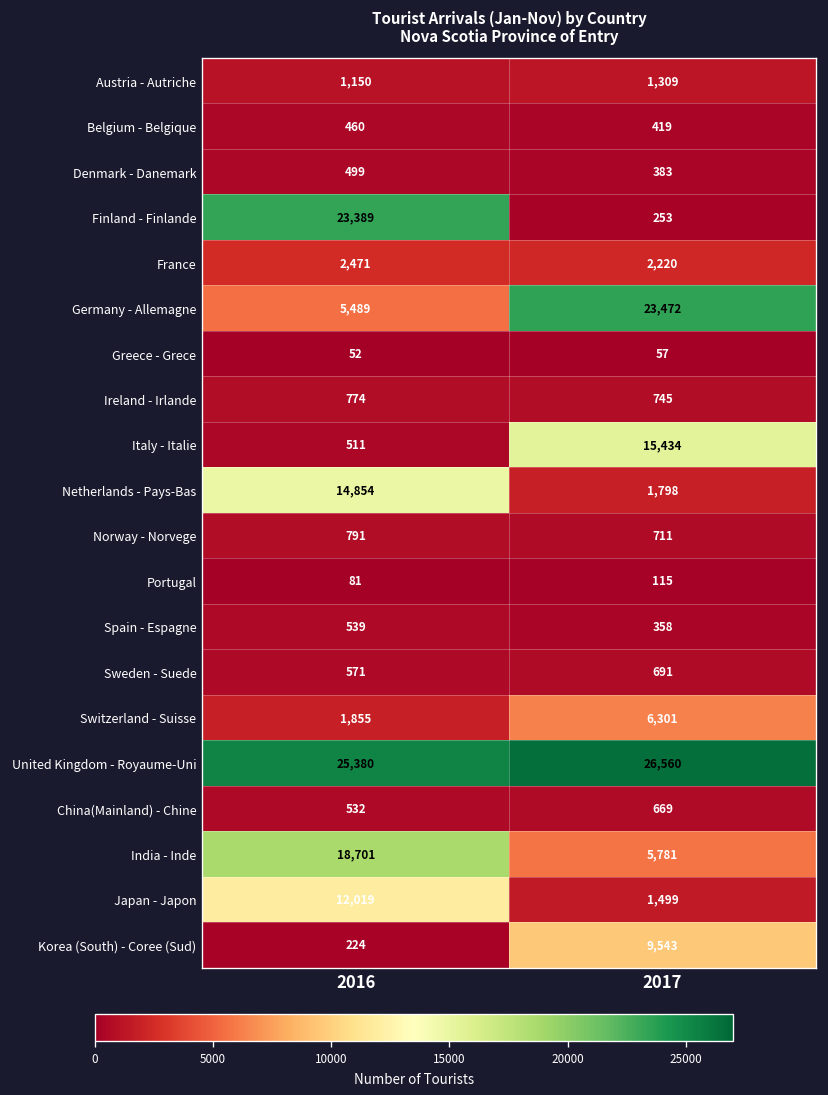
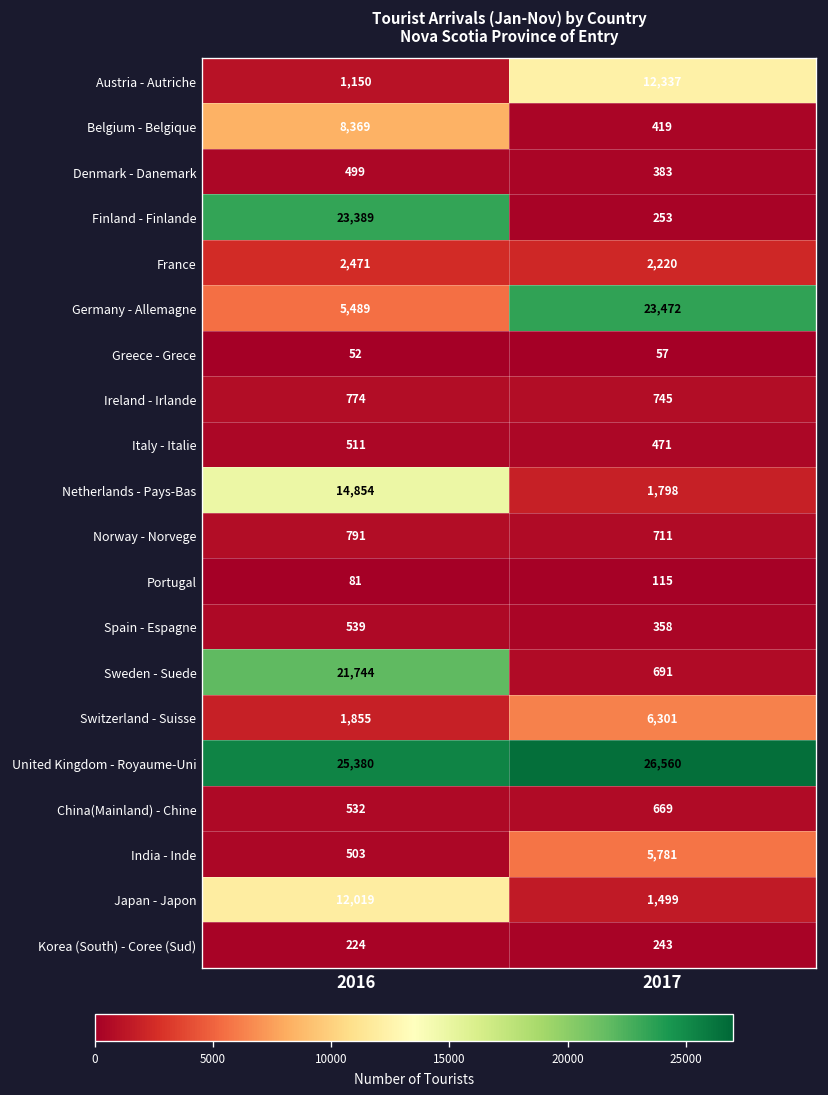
  {
    "Austria - Autriche": {
      "2016": "1,150",
-     "2017": "1,309"
+     "2017": "12,337"
    },
    "Belgium - Belgique": {
-     "2016": "460",
+     "2016": "8,369",
      "2017": "419"
    },
    "Denmark - Danemark": {
      "2016": "499",
      "2017": "383"
    },
    "Finland - Finlande": {
      "2016": "23,389",
      "2017": "253"
    },
    "France": {
      "2016": "2,471",
      "2017": "2,220"
    },
    "Germany - Allemagne": {
      "2016": "5,489",
      "2017": "23,472"
    },
    "Greece - Grece": {
      "2016": "52",
      "2017": "57"
    },
    "Ireland - Irlande": {
      "2016": "774",
      "2017": "745"
    },
    "Italy - Italie": {
      "2016": "511",
-     "2017": "15,434"
+     "2017": "471"
    },
    "Netherlands - Pays-Bas": {
      "2016": "14,854",
      "2017": "1,798"
    },
    "Norway - Norvege": {
      "2016": "791",
      "2017": "711"
    },
    "Portugal": {
      "2016": "81",
      "2017": "115"
    },
    "Spain - Espagne": {
      "2016": "539",
      "2017": "358"
    },
    "Sweden - Suede": {
-     "2016": "571",
+     "2016": "21,744",
      "2017": "691"
    },
    "Switzerland - Suisse": {
      "2016": "1,855",
      "2017": "6,301"
    },
    "United Kingdom - Royaume-Uni": {
      "2016": "25,380",
      "2017": "26,560"
    },
    "China(Mainland) - Chine": {
      "2016": "532",
      "2017": "669"
    },
    "India - Inde": {
-     "2016": "18,701",
+     "2016": "503",
      "2017": "5,781"
    },
    "Japan - Japon": {
      "2016": "12,019",
      "2017": "1,499"
    },
    "Korea (South) - Coree (Sud)": {
      "2016": "224",
-     "2017": "9,543"
+     "2017": "243"
    }
  }
